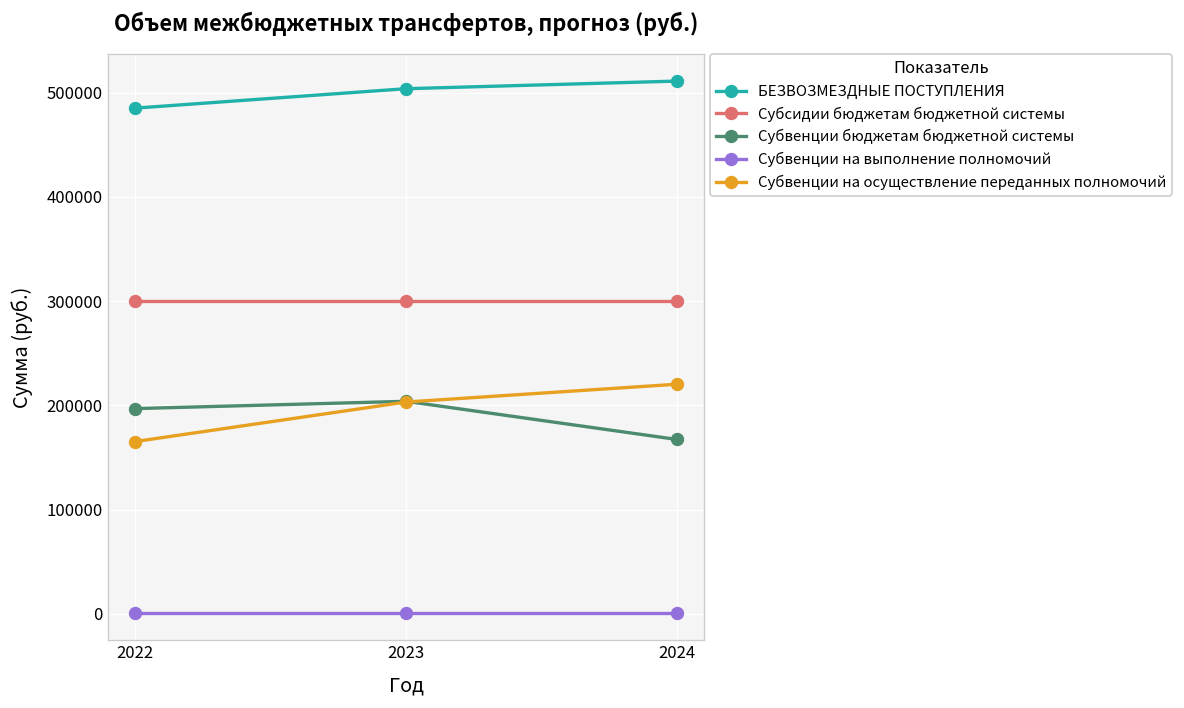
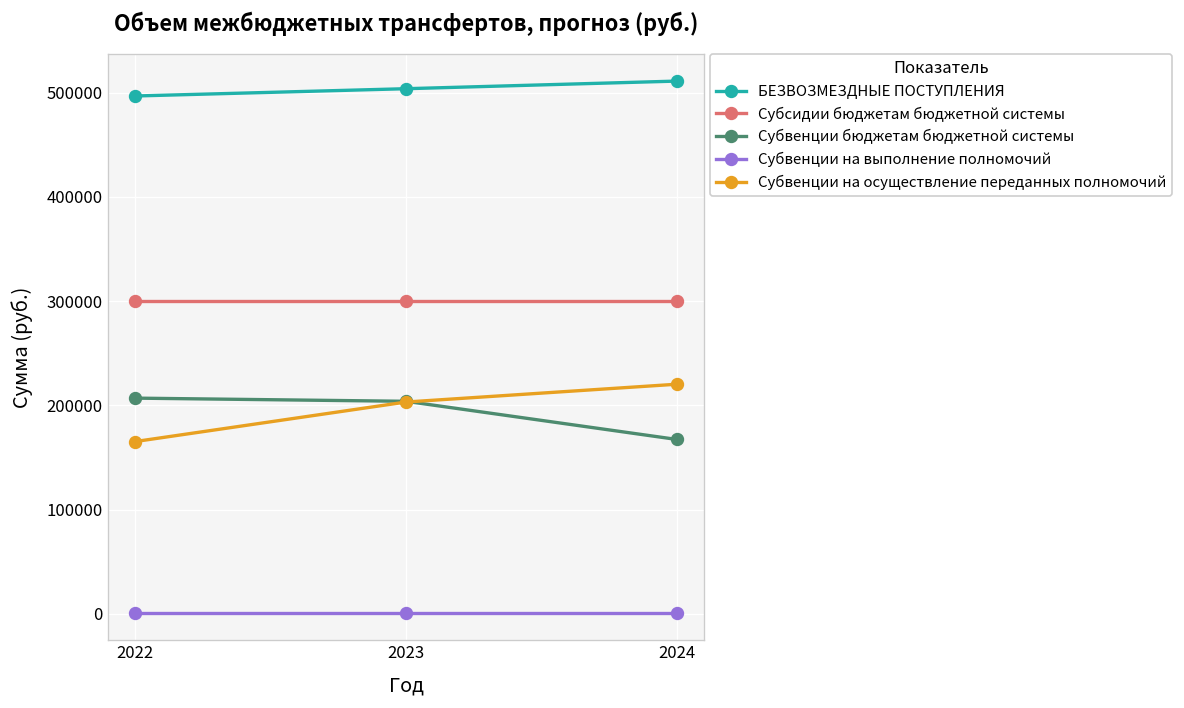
  {
    "БЕЗВОЗМЕЗДНЫЕ ПОСТУПЛЕНИЯ": {
-     "2022": 490000,
+     "2022": 500000,
      "2023": 500000,
      "2024": 510000
    },
    "Субсидии бюджетам бюджетной системы": {
      "2022": 300000,
      "2023": 300000,
      "2024": 300000
    },
    "Субвенции бюджетам бюджетной системы": {
-     "2022": 200000,
+     "2022": 210000,
      "2024": 170000
    },
    "Субвенции на выполнение полномочий": {
      "2022": 0,
      "2023": 0,
      "2024": 0
    },
    "Субвенции на осуществление переданных полномочий": {
      "2022": 170000,
      "2024": 220000
    }
  }
